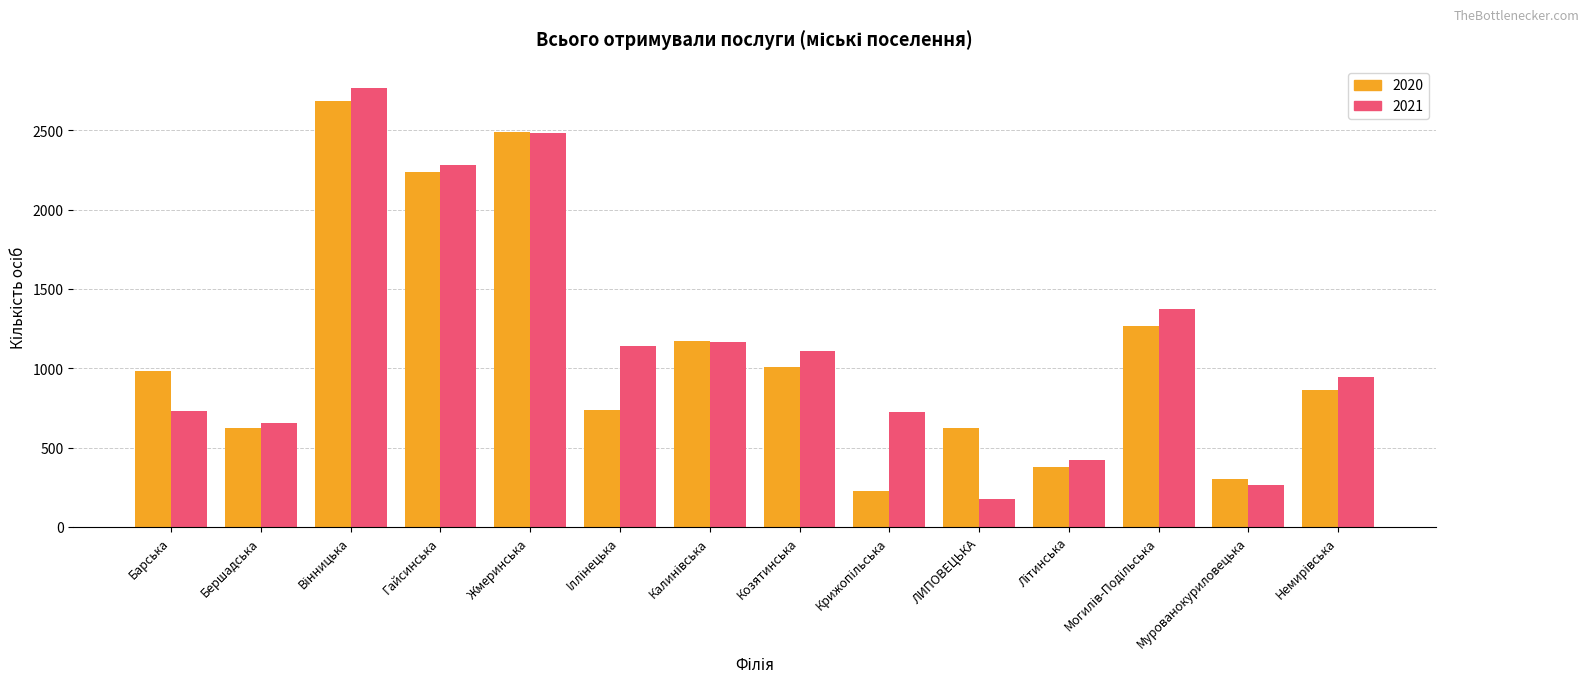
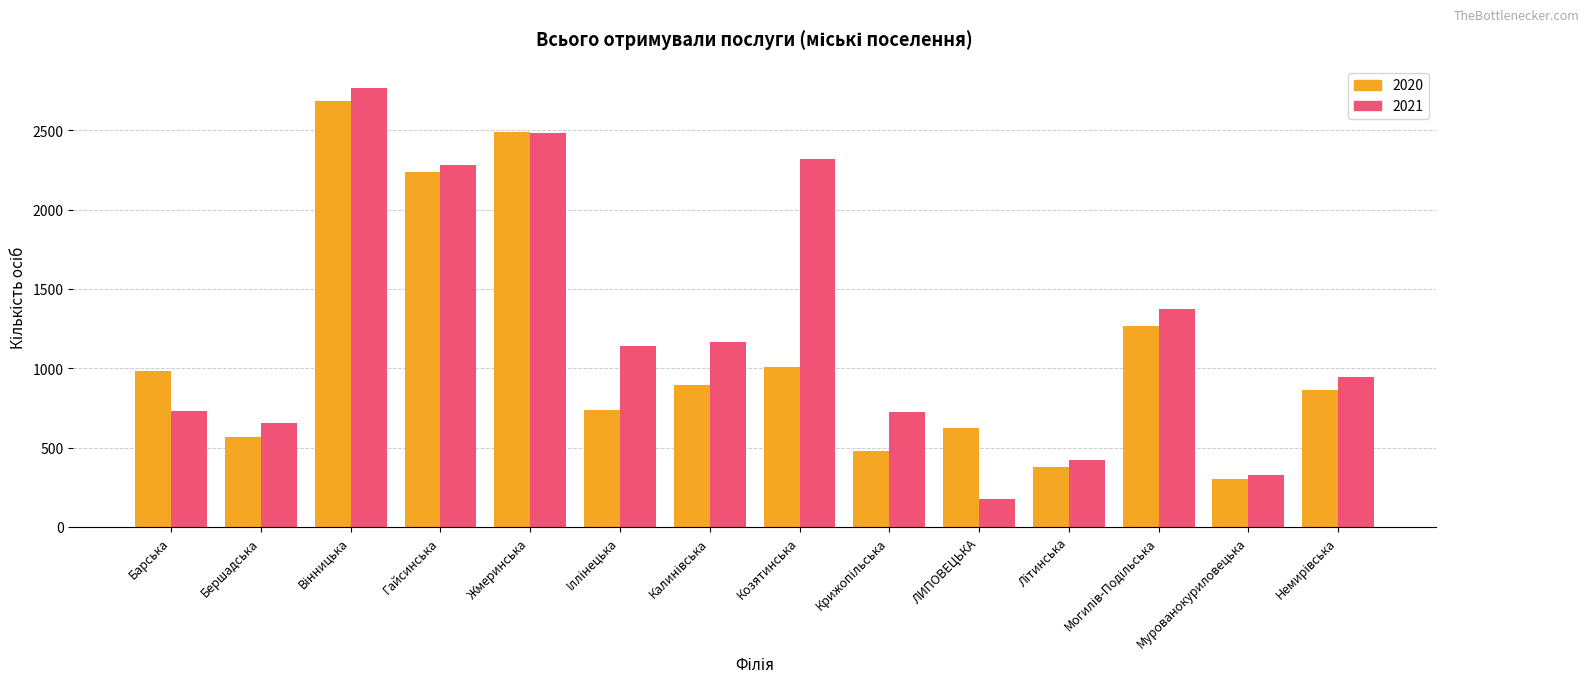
  {
    "2020": {
      "Барська": 980,
-     "Бершадська": 620,
+     "Бершадська": 570,
      "Вінницька": 2690,
      "Гайсинська": 2240,
      "Жмеринська": 2490,
      "Іллінецька": 740,
-     "Калинівська": 1170,
+     "Калинівська": 890,
      "Козятинська": 1010,
-     "Крижопільська": 230,
+     "Крижопільська": 480,
      "ЛИПОВЕЦЬКА": 620,
      "Літинська": 380,
      "Могилів-Подільська": 1270,
      "Мурованокуриловецька": 300,
      "Немирівська": 860
    },
    "2021": {
      "Барська": 730,
      "Бершадська": 650,
      "Вінницька": 2770,
      "Гайсинська": 2280,
      "Жмеринська": 2480,
      "Іллінецька": 1140,
      "Калинівська": 1160,
-     "Козятинська": 1110,
+     "Козятинська": 2320,
      "Крижопільська": 730,
      "ЛИПОВЕЦЬКА": 180,
      "Літинська": 420,
      "Могилів-Подільська": 1380,
-     "Мурованокуриловецька": 270,
+     "Мурованокуриловецька": 330,
      "Немирівська": 950
    }
  }
